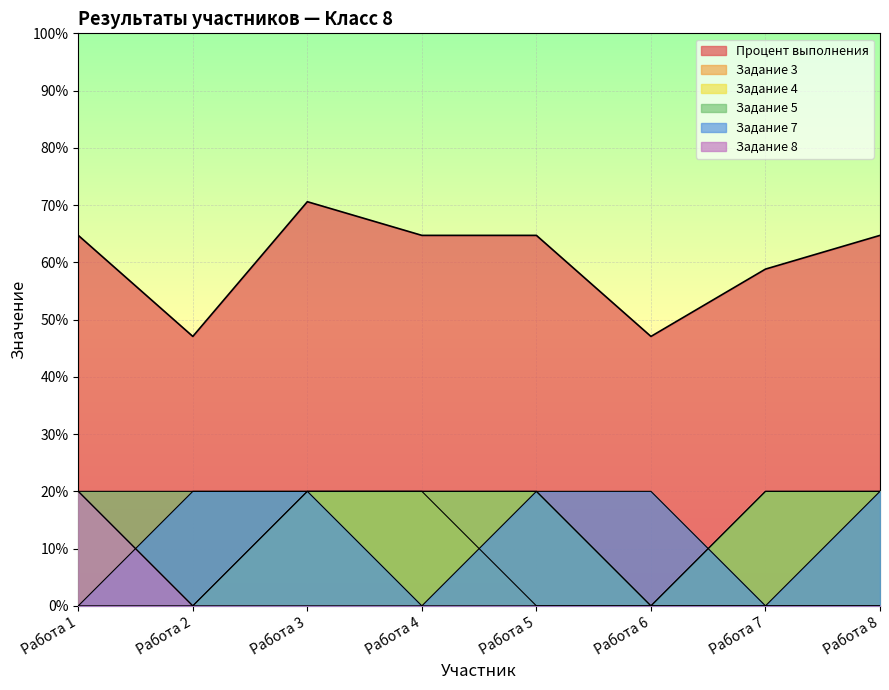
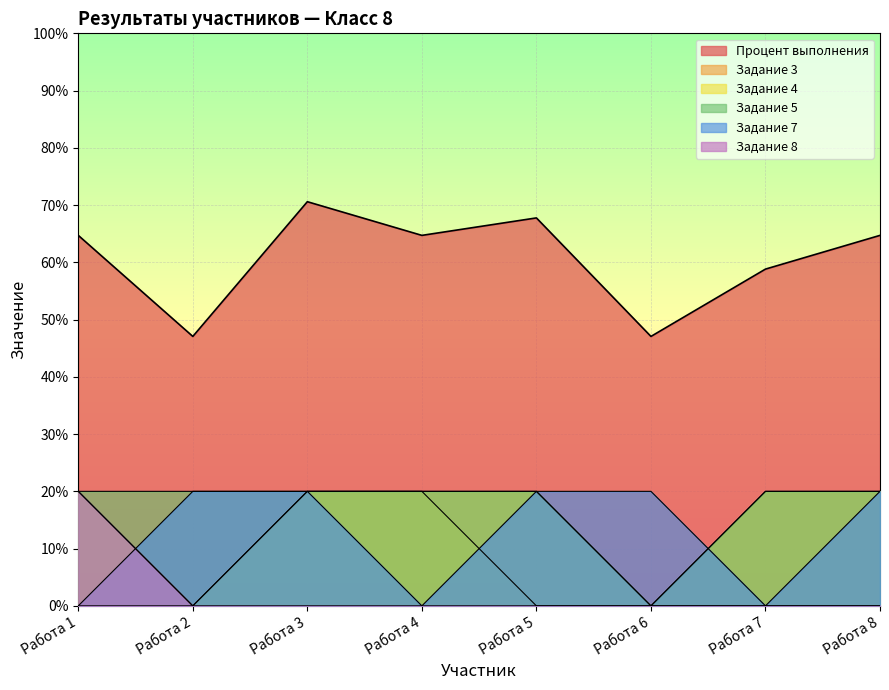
  {
    "Процент выполнения": {
      "Работа 1": "65%",
      "Работа 2": "47%",
      "Работа 3": "71%",
      "Работа 4": "65%",
-     "Работа 5": "65%",
+     "Работа 5": "68%",
      "Работа 6": "47%",
      "Работа 7": "59%",
      "Работа 8": "65%"
    },
    "Задание 7": {
      "Работа 6": "20%"
    },
    "Задание 8": {
      "Работа 3": "0%"
    }
  }
